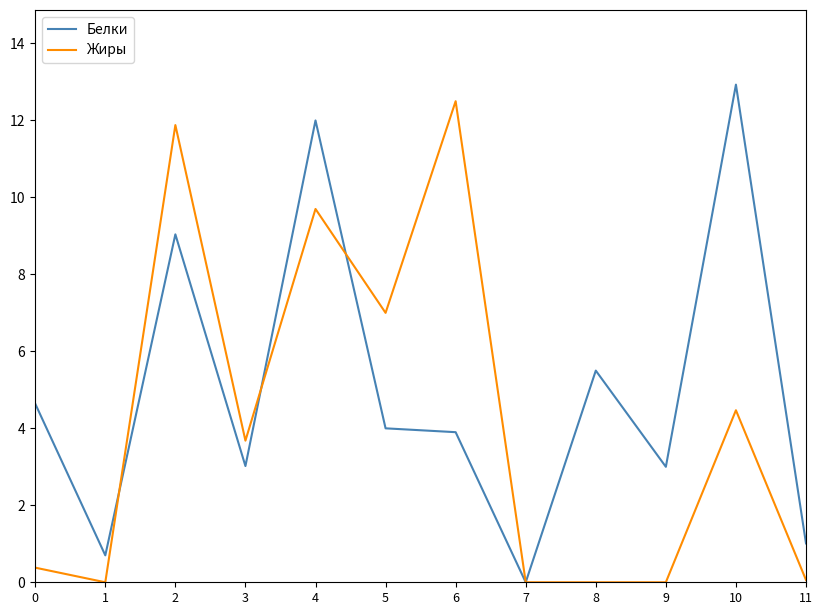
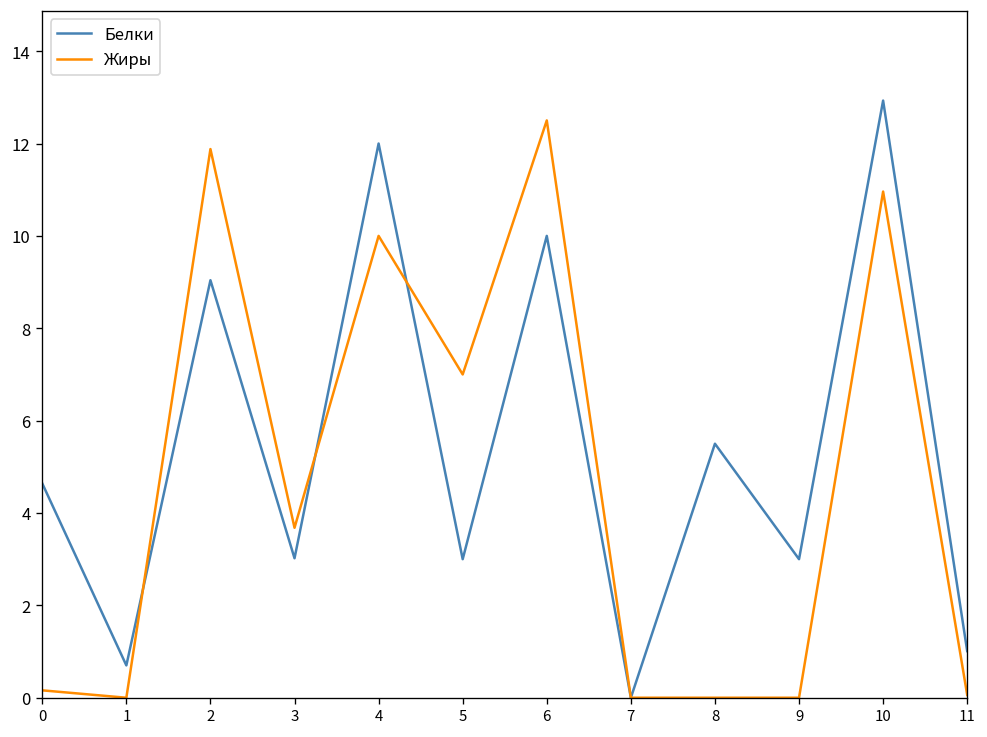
  {
    "Белки": {
      "0": 4.6,
      "1": 0.7,
      "2": 9.0,
      "3": 3.0,
      "4": 12.0,
-     "5": 4,
-     "6": 3.9,
+     "5": 3,
+     "6": 10.0,
      "8": 5.5,
      "9": 3.0,
      "10": 12.9,
      "11": 1.0
    },
    "Жиры": {
-     "0": 0.4,
+     "0": 0.2,
      "1": 0.0,
      "2": 11.9,
      "3": 3.7,
-     "4": 9.7,
+     "4": 10.0,
      "5": 7.0,
      "6": 12.5,
      "8": 0.0,
      "9": 0.0,
-     "10": 4.5,
+     "10": 11.0,
      "11": 0.1
    }
  }
